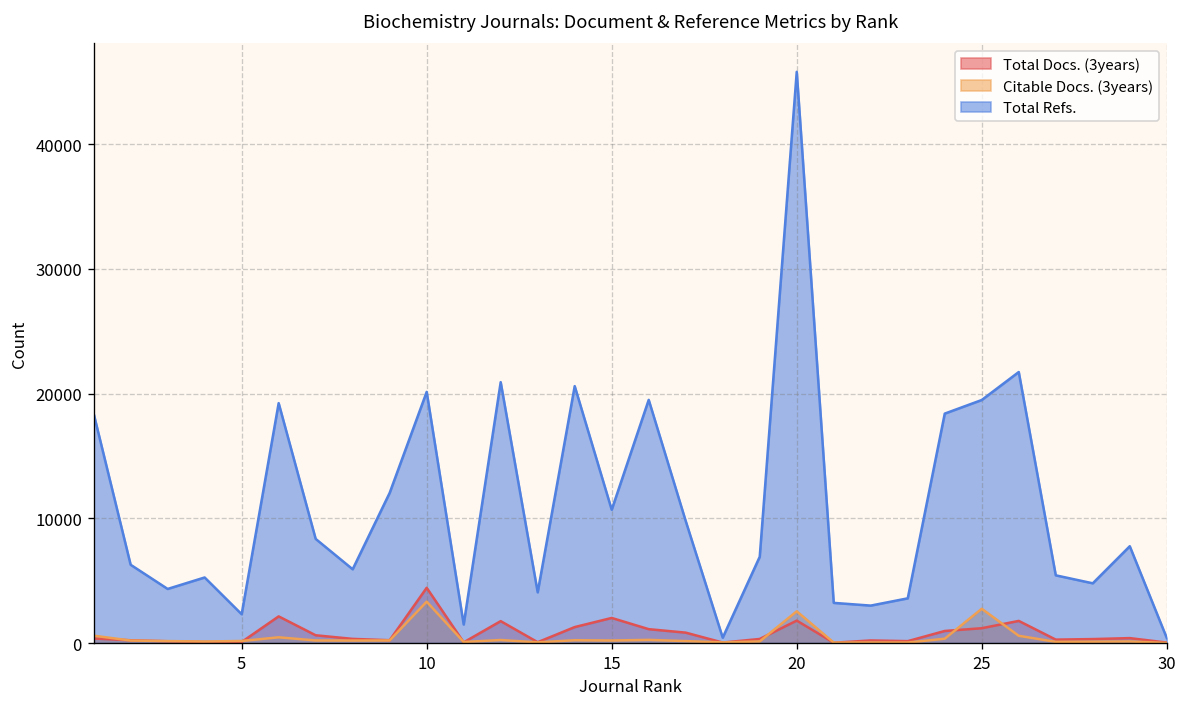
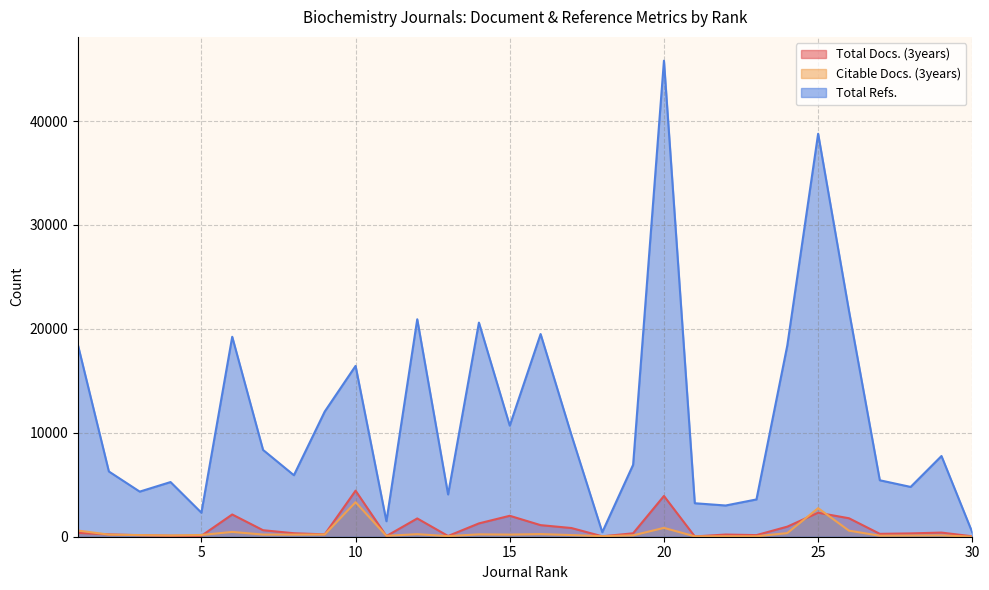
  {
    "Total Docs. (3years)": {
      "10": 4400,
      "15": 2000,
-     "20": 1800,
-     "25": 1200
+     "20": 3900,
+     "25": 2300
    },
    "Citable Docs. (3years)": {
      "10": 3300,
      "15": 200,
-     "20": 2500,
+     "20": 900,
      "25": 2700
    },
    "Total Refs.": {
      "5": 2300,
-     "10": 20100,
+     "10": 16400,
      "15": 10700,
      "20": 45800,
-     "25": 19500,
+     "25": 38800,
      "30": 400
    }
  }
